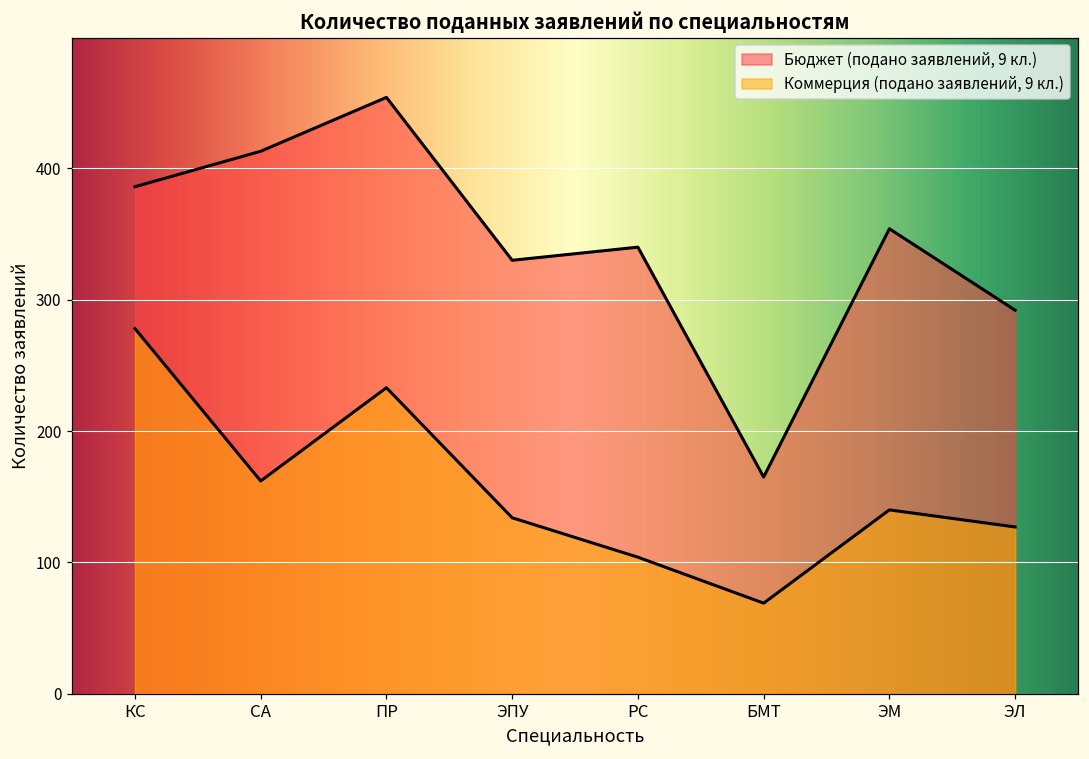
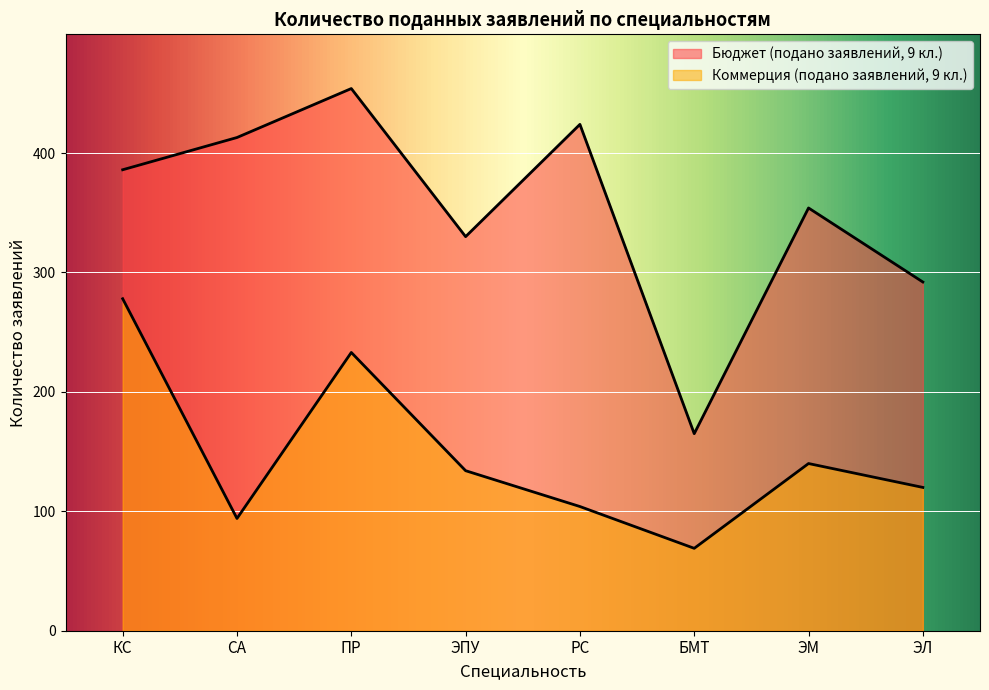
  {
    "Бюджет (подано заявлений, 9 кл.)": {
      "КС": 386,
      "СА": 413,
      "ПР": 454,
      "ЭПУ": 330,
-     "РС": 340,
+     "РС": 424,
      "БМТ": 165,
      "ЭМ": 354,
      "ЭЛ": 292
    },
    "Коммерция (подано заявлений, 9 кл.)": {
      "КС": 278,
-     "СА": 162,
+     "СА": 94,
      "ПР": 233,
      "ЭПУ": 134,
      "РС": 104,
      "БМТ": 69,
      "ЭМ": 140,
-     "ЭЛ": 127
+     "ЭЛ": 120
    }
  }
